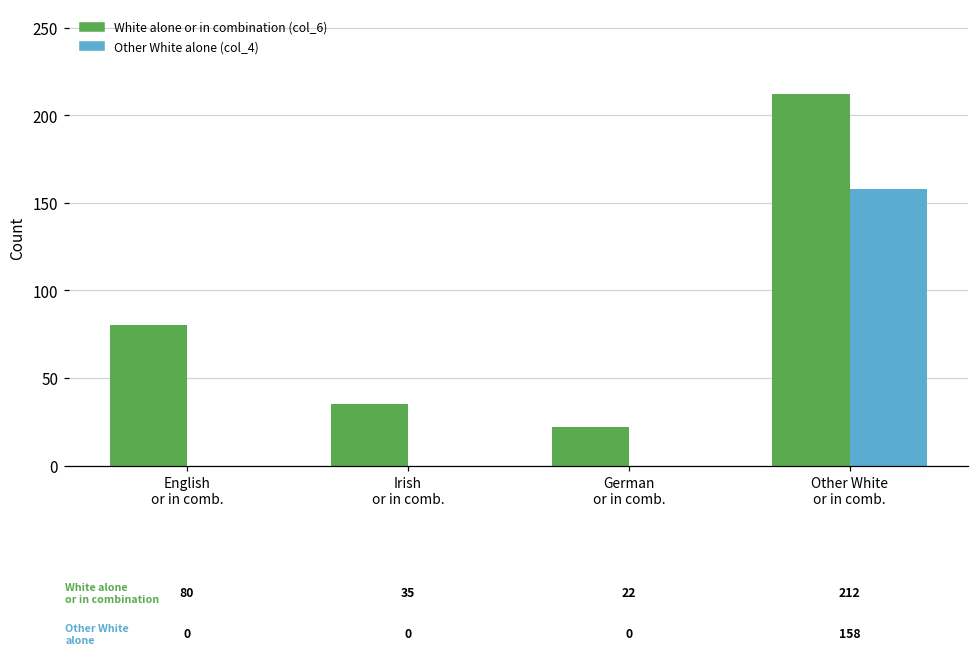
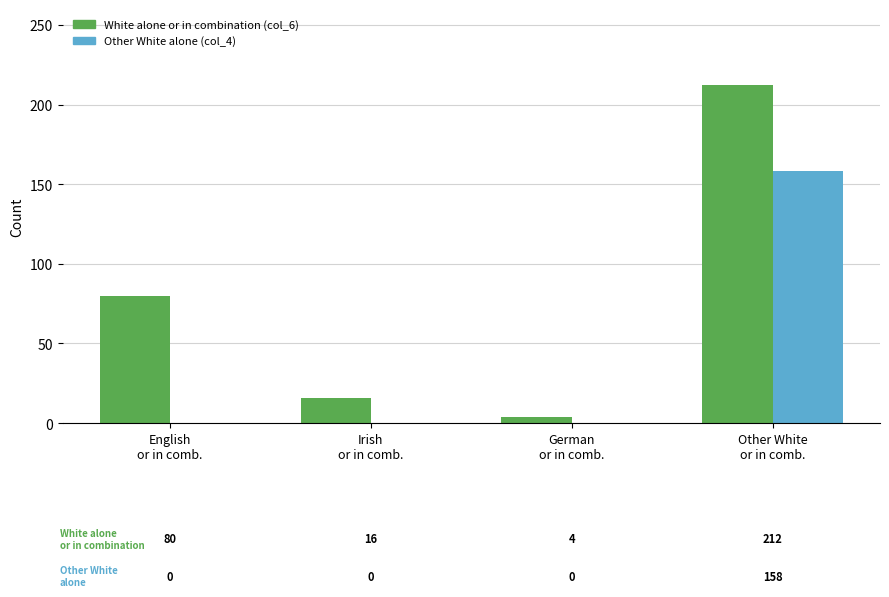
  {
    "White alone or in combination (col_6)": {
-     "Irish or in comb.": 35,
-     "German or in comb.": 22
+     "Irish or in comb.": 16,
+     "German or in comb.": 4
    },
    "Other White alone (col_4)": {
      "English or in comb.": 0,
      "Irish or in comb.": 0,
      "German or in comb.": 0,
      "Other White or in comb.": 158
    }
  }
